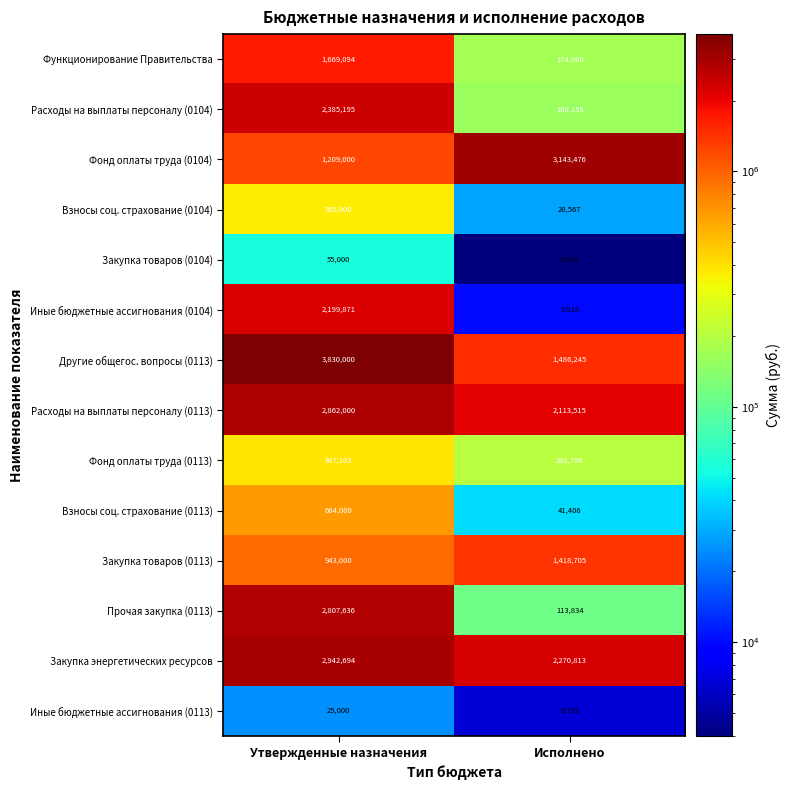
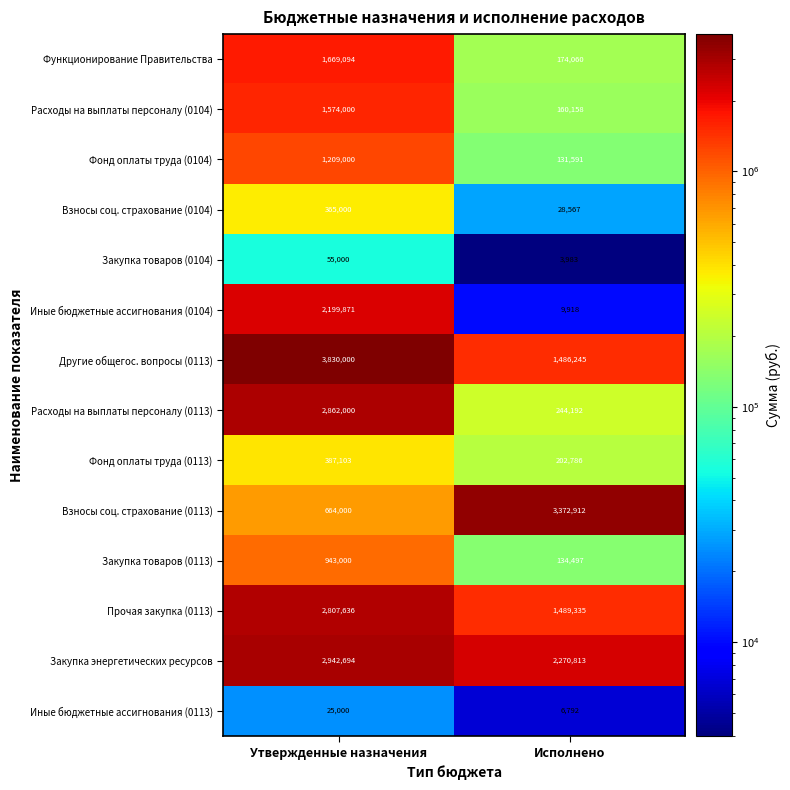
  {
    "Функционирование Правительства": {
      "Утвержденные назначения": "1,669,094",
      "Исполнено": "174,060"
    },
    "Расходы на выплаты персоналу (0104)": {
-     "Утвержденные назначения": "2,385,195",
+     "Утвержденные назначения": "1,574,000",
      "Исполнено": "160,158"
    },
    "Фонд оплаты труда (0104)": {
      "Утвержденные назначения": "1,209,000",
-     "Исполнено": "3,143,476"
+     "Исполнено": "131,591"
    },
    "Взносы соц. страхование (0104)": {
      "Утвержденные назначения": "365,000",
      "Исполнено": "28,567"
    },
    "Закупка товаров (0104)": {
      "Утвержденные назначения": "55,000",
      "Исполнено": "3,983"
    },
    "Иные бюджетные ассигнования (0104)": {
      "Утвержденные назначения": "2,199,871",
      "Исполнено": "9,918"
    },
    "Другие общегос. вопросы (0113)": {
      "Утвержденные назначения": "3,830,000",
      "Исполнено": "1,486,245"
    },
    "Расходы на выплаты персоналу (0113)": {
      "Утвержденные назначения": "2,862,000",
-     "Исполнено": "2,113,515"
+     "Исполнено": "244,192"
    },
    "Фонд оплаты труда (0113)": {
      "Утвержденные назначения": "387,103",
      "Исполнено": "202,786"
    },
    "Взносы соц. страхование (0113)": {
      "Утвержденные назначения": "664,000",
-     "Исполнено": "41,406"
+     "Исполнено": "3,372,912"
    },
    "Закупка товаров (0113)": {
      "Утвержденные назначения": "943,000",
-     "Исполнено": "1,418,705"
+     "Исполнено": "134,497"
    },
    "Прочая закупка (0113)": {
      "Утвержденные назначения": "2,807,636",
-     "Исполнено": "113,834"
+     "Исполнено": "1,489,335"
    },
    "Закупка энергетических ресурсов": {
      "Утвержденные назначения": "2,942,694",
      "Исполнено": "2,270,813"
    },
    "Иные бюджетные ассигнования (0113)": {
      "Утвержденные назначения": "25,000",
      "Исполнено": "6,792"
    }
  }
